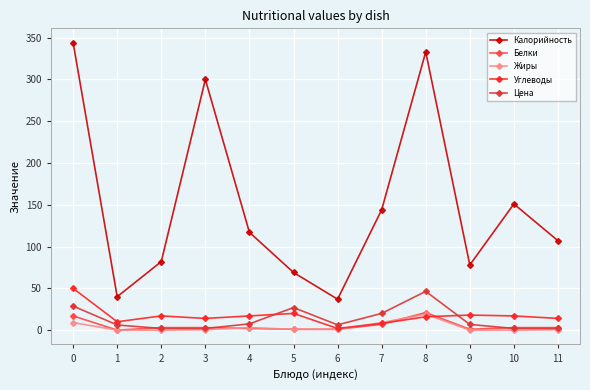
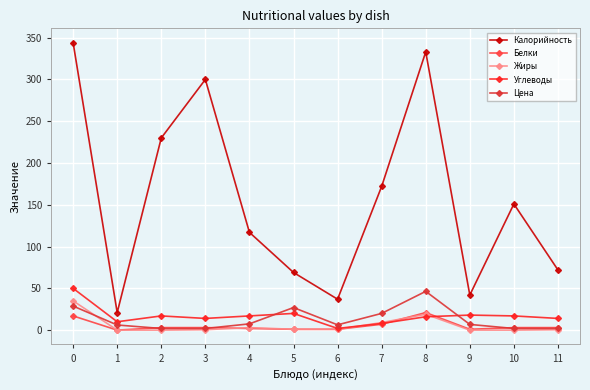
  {
    "Калорийность": {
      "0": 340,
-     "1": 40,
-     "2": 80,
+     "1": 20,
+     "2": 230,
      "3": 300,
      "4": 120,
      "5": 70,
      "6": 40,
-     "7": 140,
+     "7": 170,
      "8": 330,
-     "9": 80,
+     "9": 40,
      "10": 150,
-     "11": 110
+     "11": 70
    },
    "Жиры": {
-     "0": 10
+     "0": 40
    }
  }
